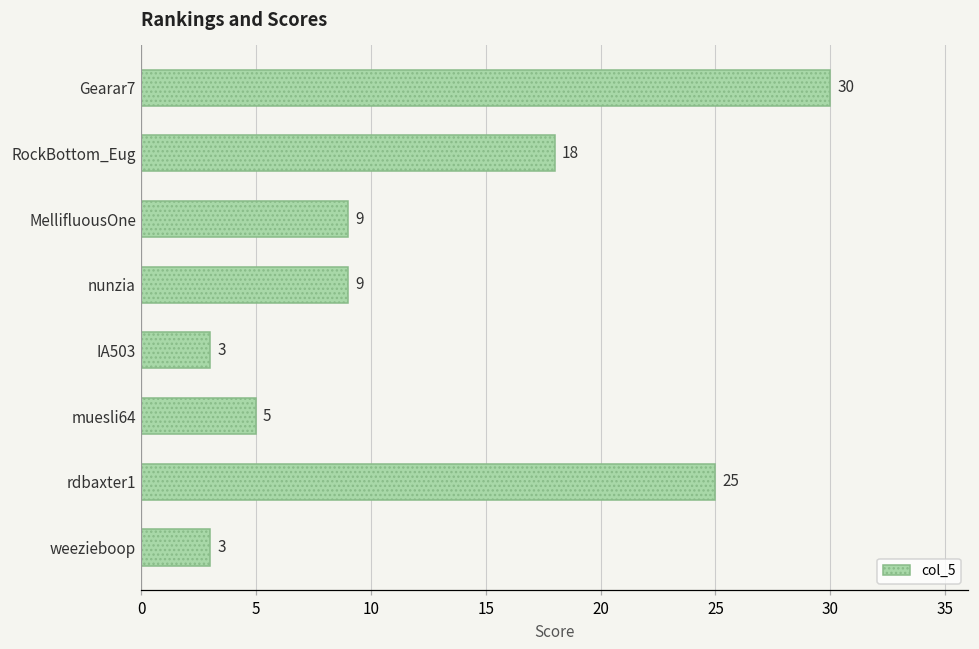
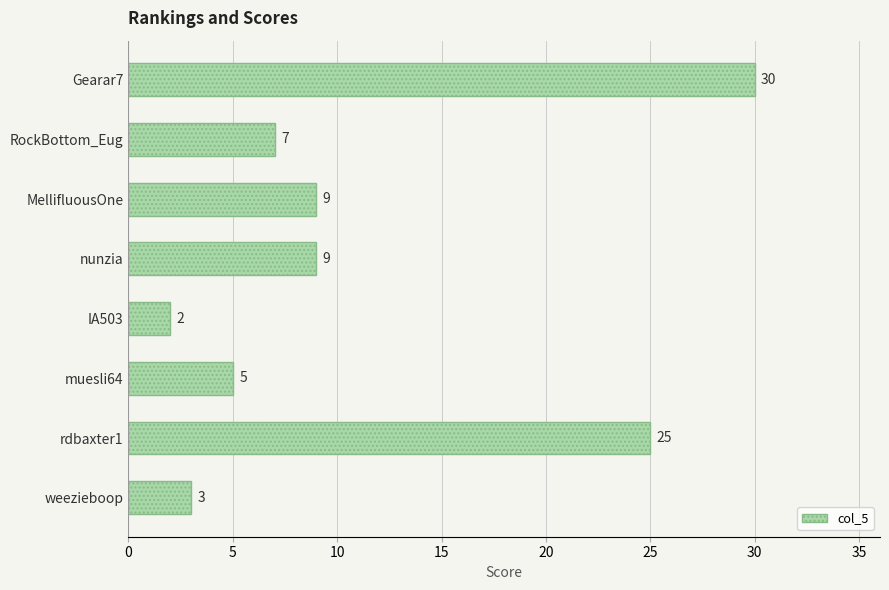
  {
    "Gearar7": 30,
-   "RockBottom_Eug": 18,
+   "RockBottom_Eug": 7,
    "MellifluousOne": 9,
    "nunzia": 9,
-   "IA503": 3,
+   "IA503": 2,
    "muesli64": 5,
    "rdbaxter1": 25,
    "weezieboop": 3
  }
